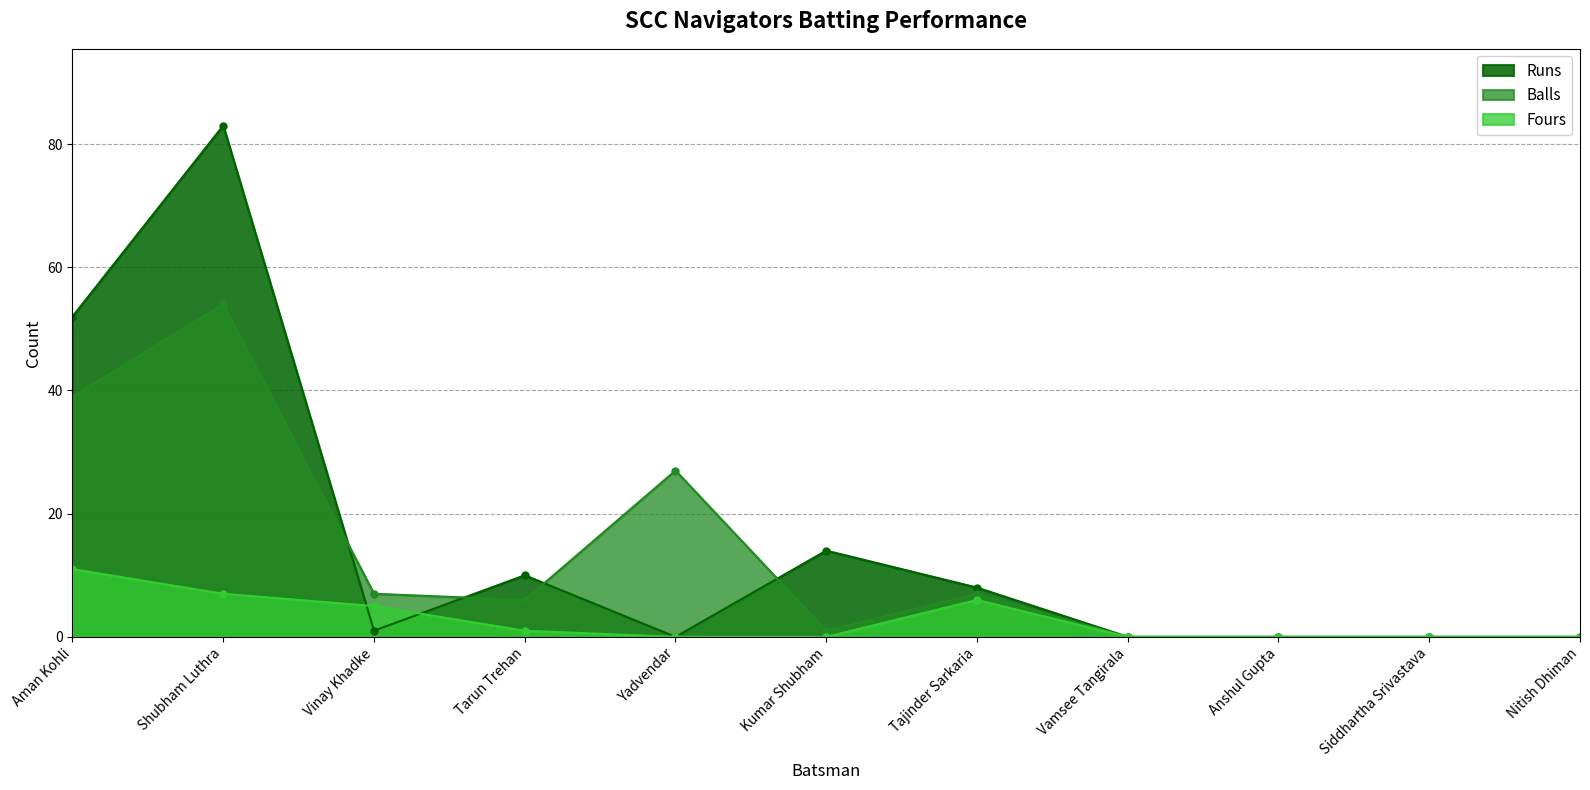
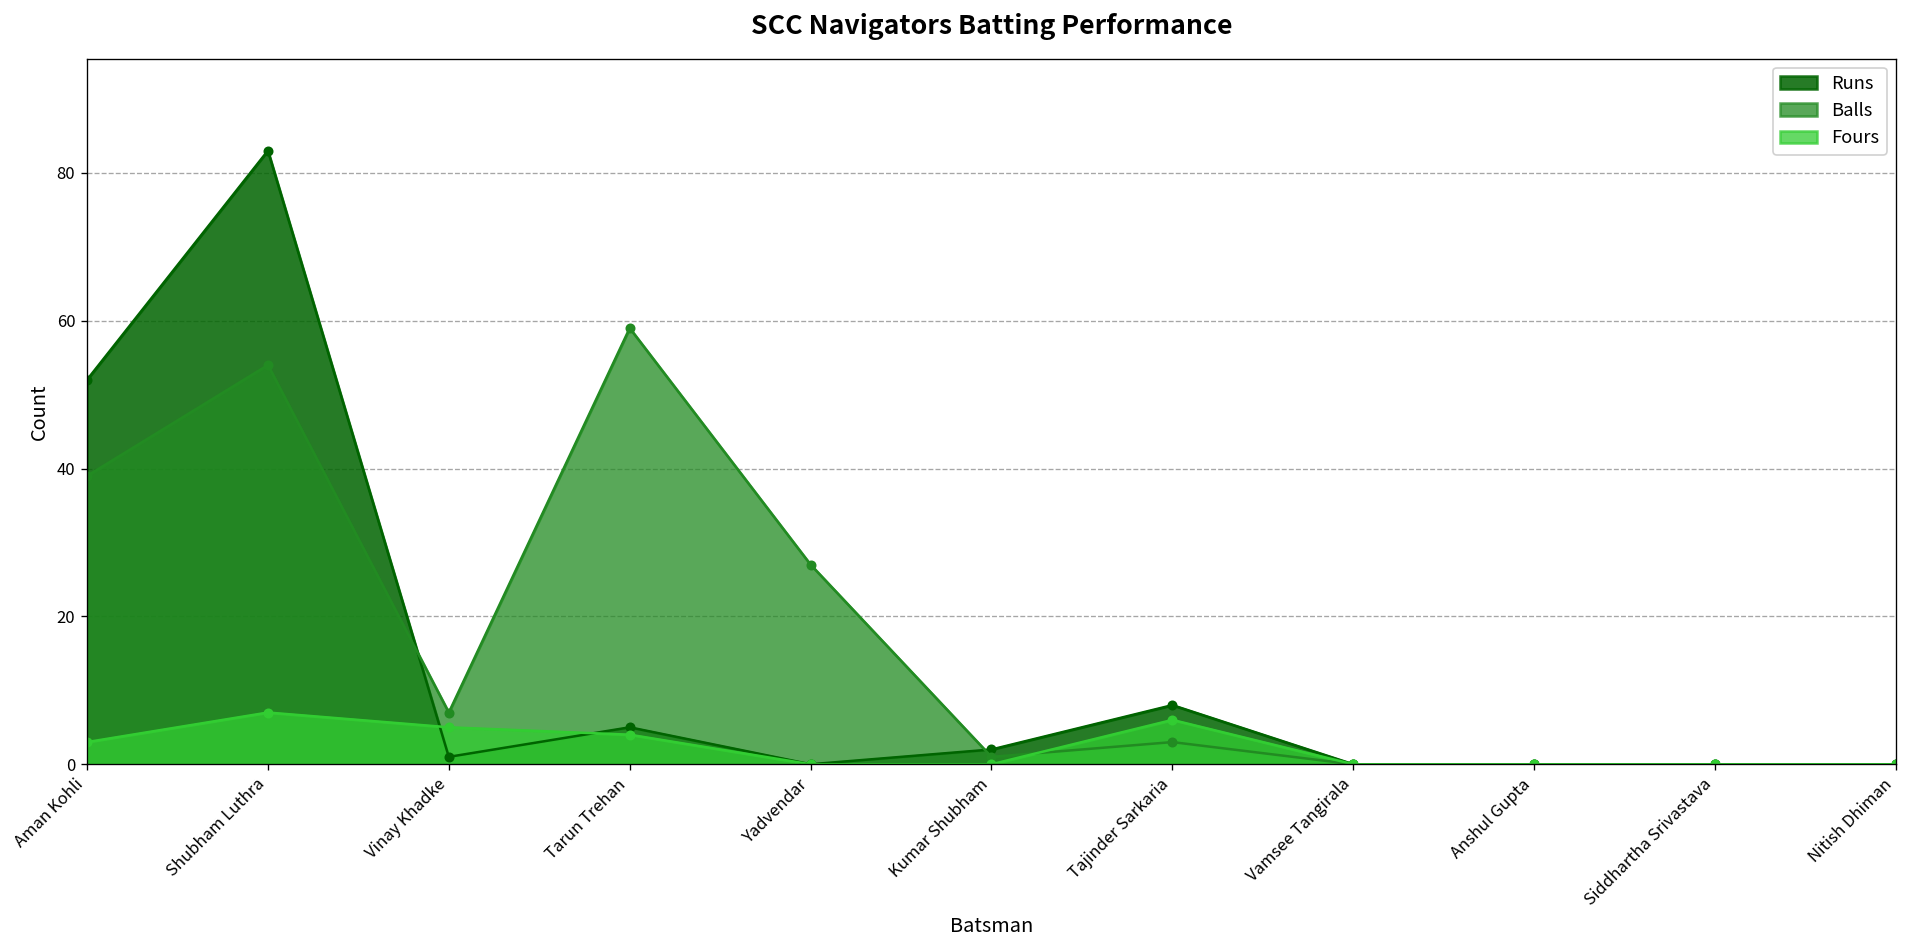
  {
    "Runs": {
      "Aman Kohli": 52,
      "Shubham Luthra": 83,
      "Vinay Khadke": 1,
-     "Tarun Trehan": 10,
-     "Kumar Shubham": 14,
+     "Tarun Trehan": 5,
+     "Kumar Shubham": 2,
      "Tajinder Sarkaria": 8
    },
    "Balls": {
      "Aman Kohli": 39,
      "Shubham Luthra": 54,
      "Vinay Khadke": 7,
-     "Tarun Trehan": 6,
+     "Tarun Trehan": 59,
      "Yadvendar": 27,
      "Kumar Shubham": 1,
-     "Tajinder Sarkaria": 7
+     "Tajinder Sarkaria": 3
    },
    "Fours": {
-     "Aman Kohli": 11,
+     "Aman Kohli": 3,
      "Shubham Luthra": 7,
      "Vinay Khadke": 5,
-     "Tarun Trehan": 1,
+     "Tarun Trehan": 4,
      "Kumar Shubham": 0,
      "Tajinder Sarkaria": 6
    }
  }
